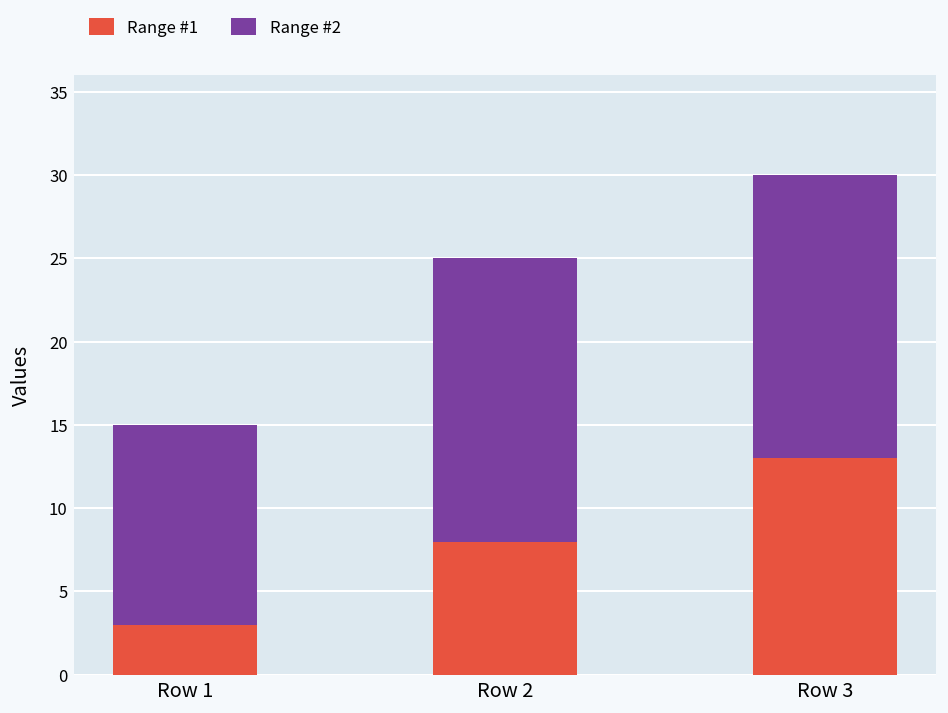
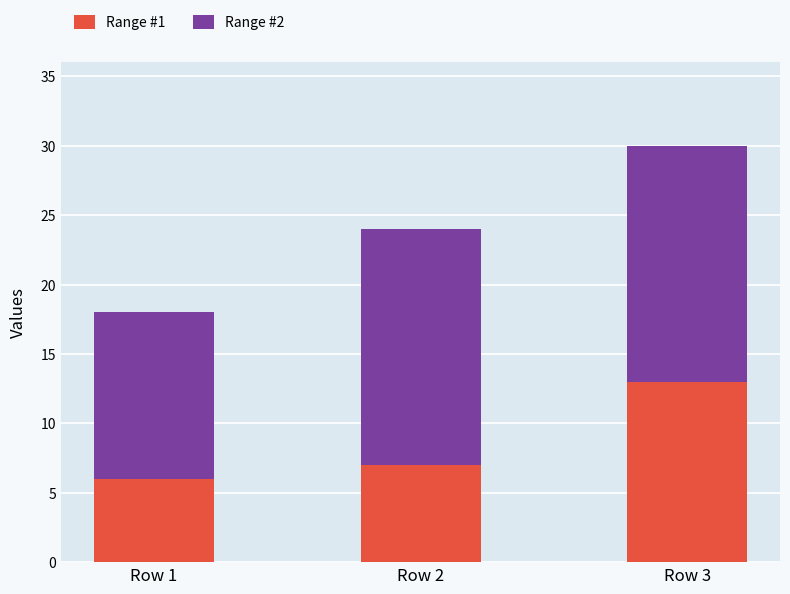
  {
    "Range #1": {
-     "Row 1": 3,
-     "Row 2": 8,
+     "Row 1": 6,
+     "Row 2": 7,
      "Row 3": 13
    },
    "Range #2": {
      "Row 1": 12,
      "Row 2": 17,
      "Row 3": 17
    }
  }
